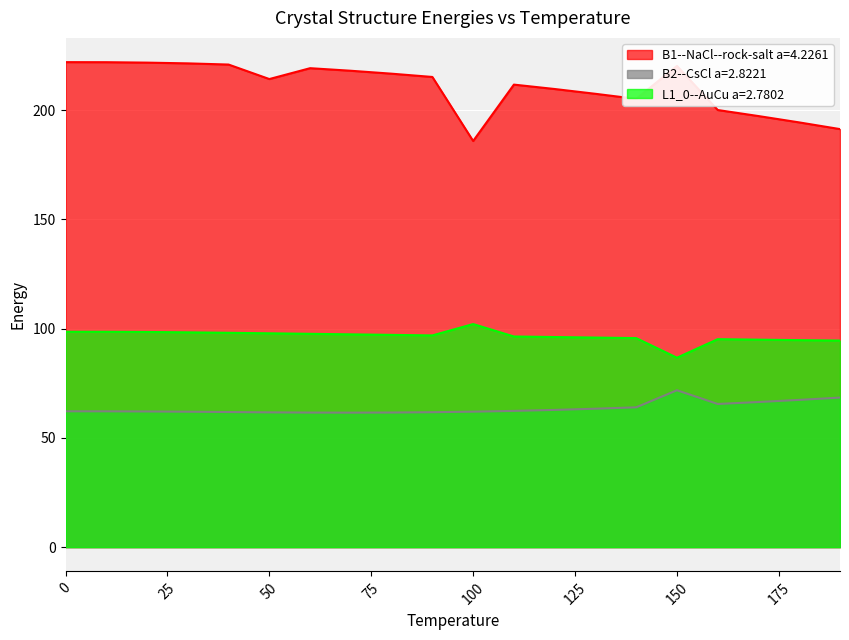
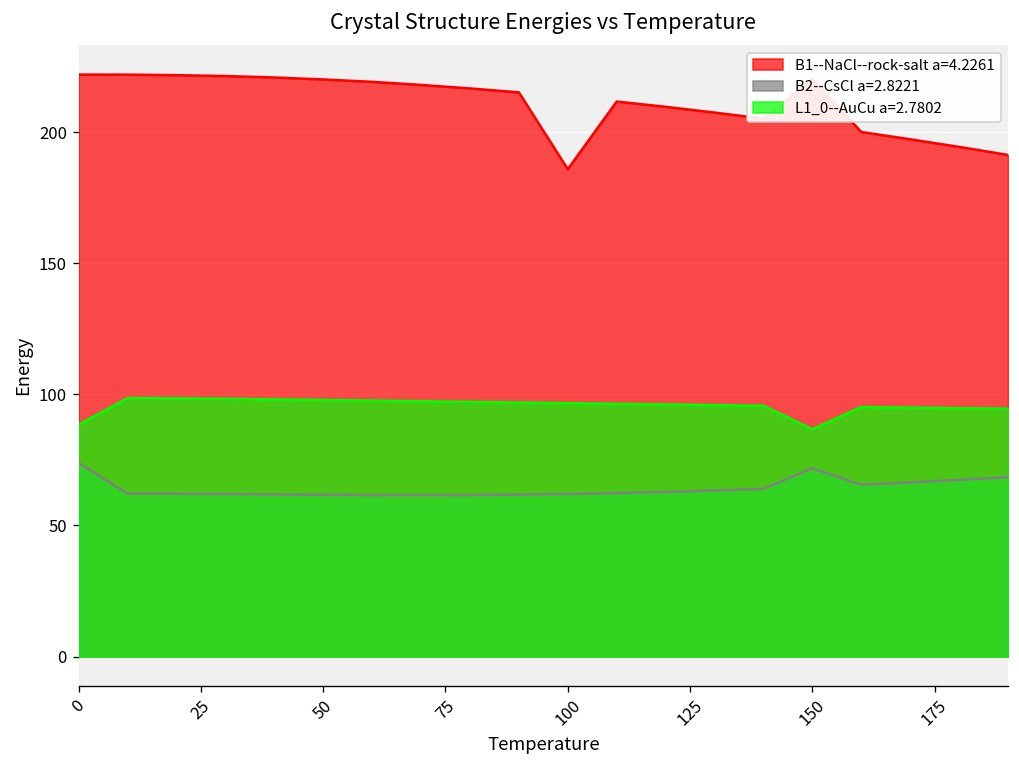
  {
    "B1--NaCl--rock-salt a=4.2261": {
      "0": 222,
-     "50": 214,
+     "50": 220,
      "100": 186
    },
    "B2--CsCl a=2.8221": {
-     "0": 62,
+     "0": 74,
      "50": 62,
      "100": 62,
      "150": 72
    },
    "L1_0--AuCu a=2.7802": {
-     "0": 99,
+     "0": 88,
      "50": 98,
-     "100": 102,
+     "100": 97,
      "150": 87
    }
  }
